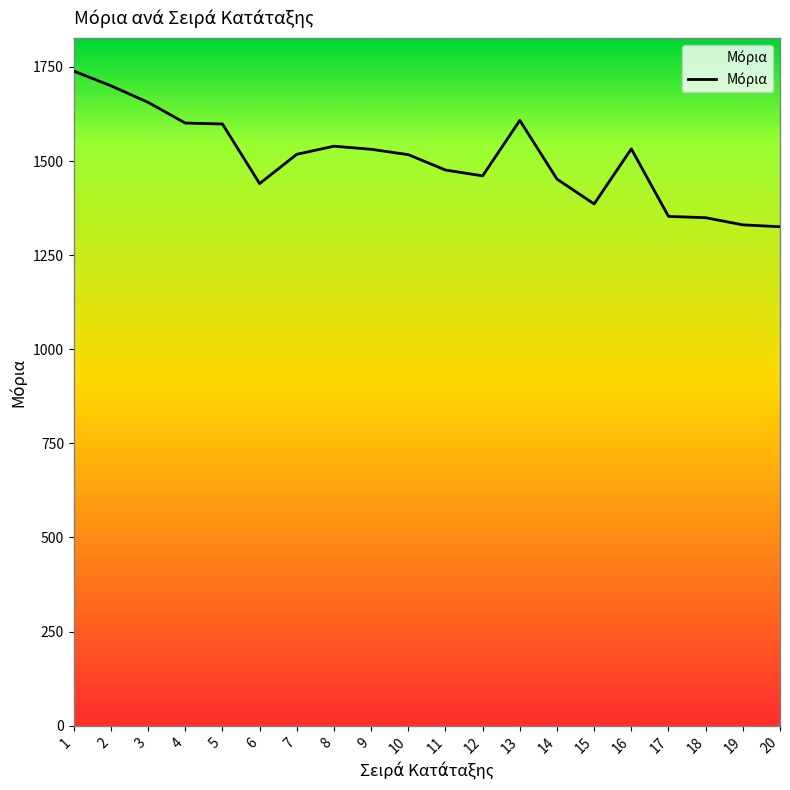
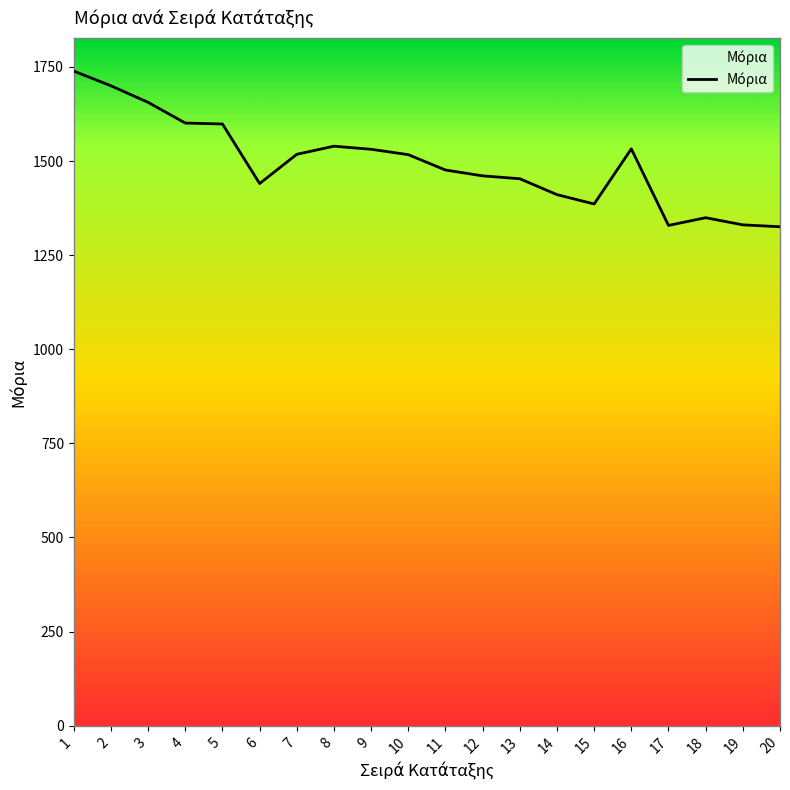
  {
    "1": 1740,
    "2": 1700,
    "3": 1660,
    "4": 1600,
    "5": 1600,
    "6": 1440,
    "7": 1520,
    "8": 1540,
    "9": 1530,
    "10": 1520,
    "11": 1480,
    "12": 1460,
-   "13": 1610,
-   "14": 1450,
+   "13": 1450,
+   "14": 1410,
    "15": 1390,
    "16": 1530,
-   "17": 1350,
+   "17": 1330,
    "18": 1350,
    "19": 1330,
    "20": 1330
  }
